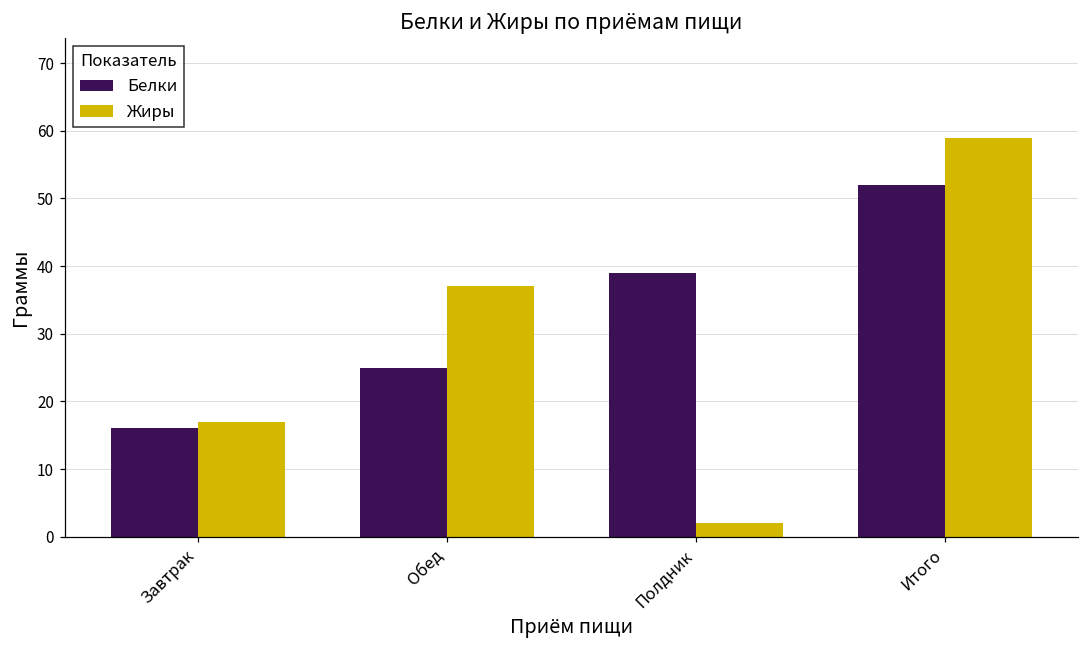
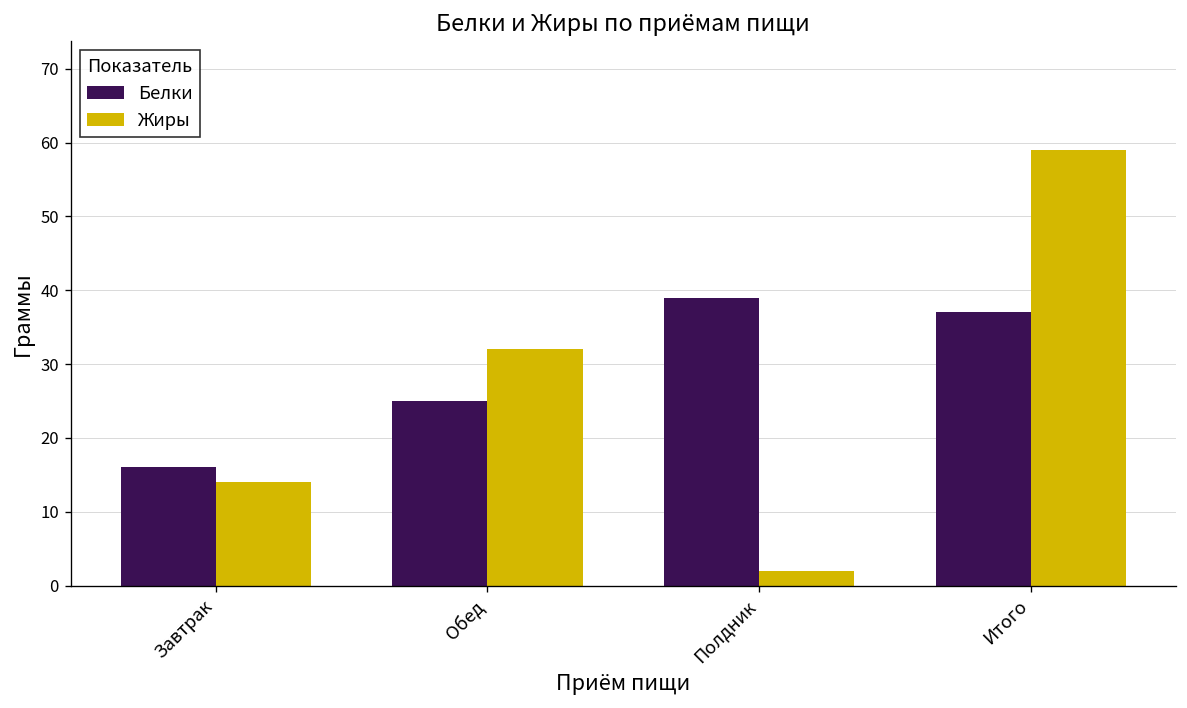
  {
    "Белки": {
      "Завтрак": 16,
      "Обед": 25,
      "Полдник": 39,
-     "Итого": 52
+     "Итого": 37
    },
    "Жиры": {
-     "Завтрак": 17,
-     "Обед": 37,
+     "Завтрак": 14,
+     "Обед": 32,
      "Полдник": 2,
      "Итого": 59
    }
  }
